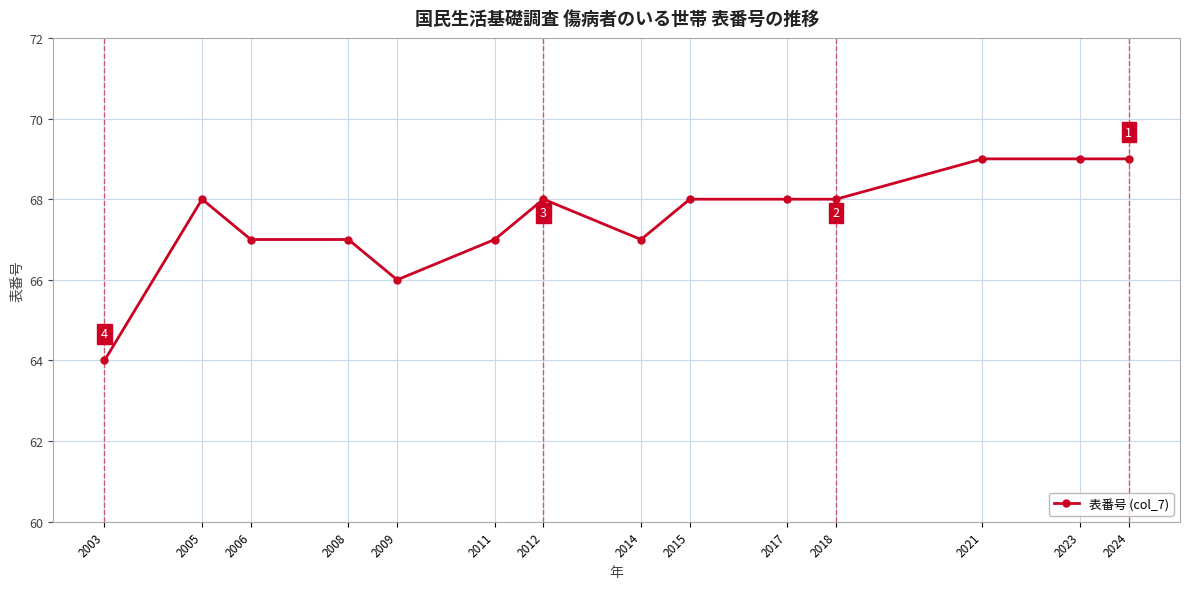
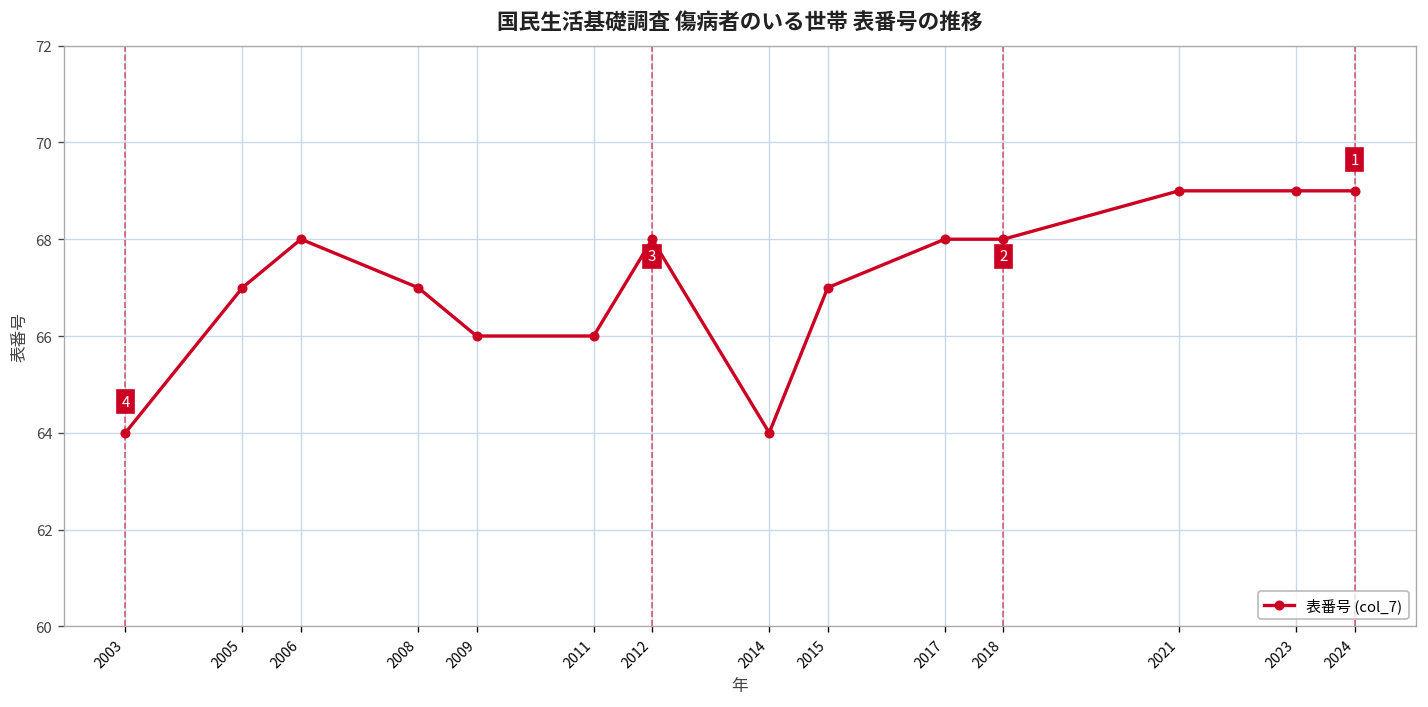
  {
-   "2005": 68,
-   "2006": 67,
+   "2005": 67,
+   "2006": 68,
    "2008": 67,
    "2009": 66,
-   "2011": 67,
-   "2014": 67,
-   "2015": 68,
+   "2011": 66,
+   "2014": 64,
+   "2015": 67,
    "2017": 68,
    "2021": 69,
    "2023": 69
  }
